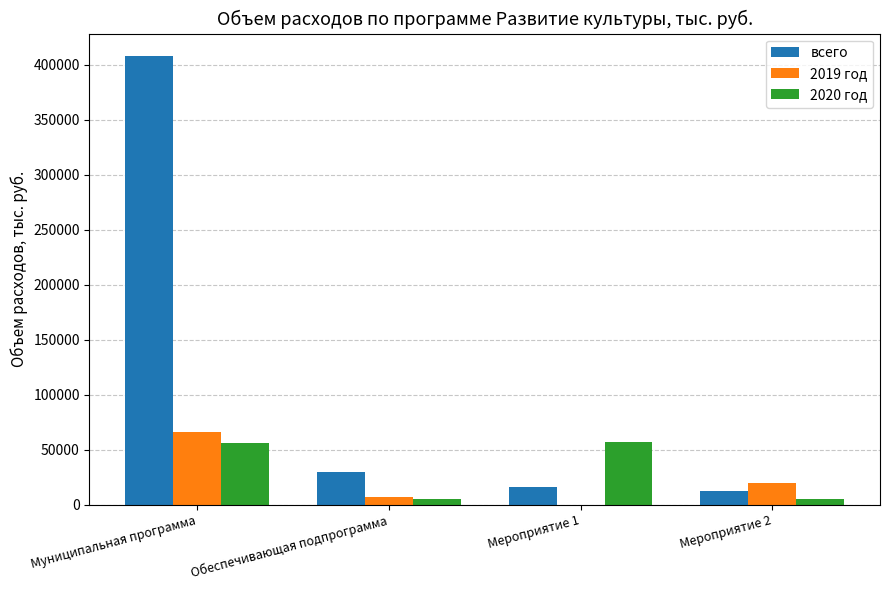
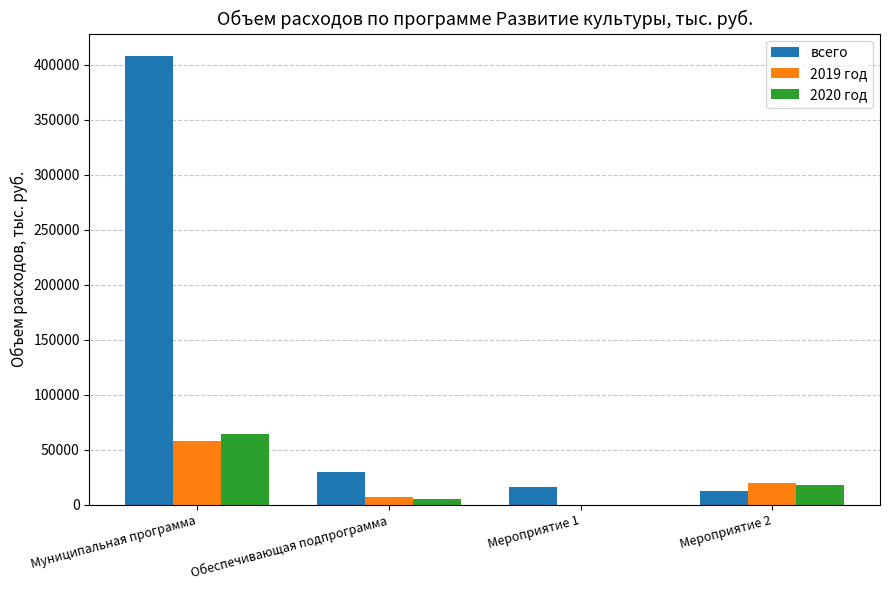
  {
    "всего": {
      "Муниципальная программа": 408000,
      "Обеспечивающая подпрограмма": 30000,
      "Мероприятие 1": 16000,
      "Мероприятие 2": 12000
    },
    "2019 год": {
-     "Муниципальная программа": 66000,
+     "Муниципальная программа": 58000,
      "Обеспечивающая подпрограмма": 6000,
      "Мероприятие 1": 0,
      "Мероприятие 2": 20000
    },
    "2020 год": {
-     "Муниципальная программа": 56000,
+     "Муниципальная программа": 64000,
      "Обеспечивающая подпрограмма": 6000,
-     "Мероприятие 1": 57000,
-     "Мероприятие 2": 5000
+     "Мероприятие 1": 0,
+     "Мероприятие 2": 18000
    }
  }
